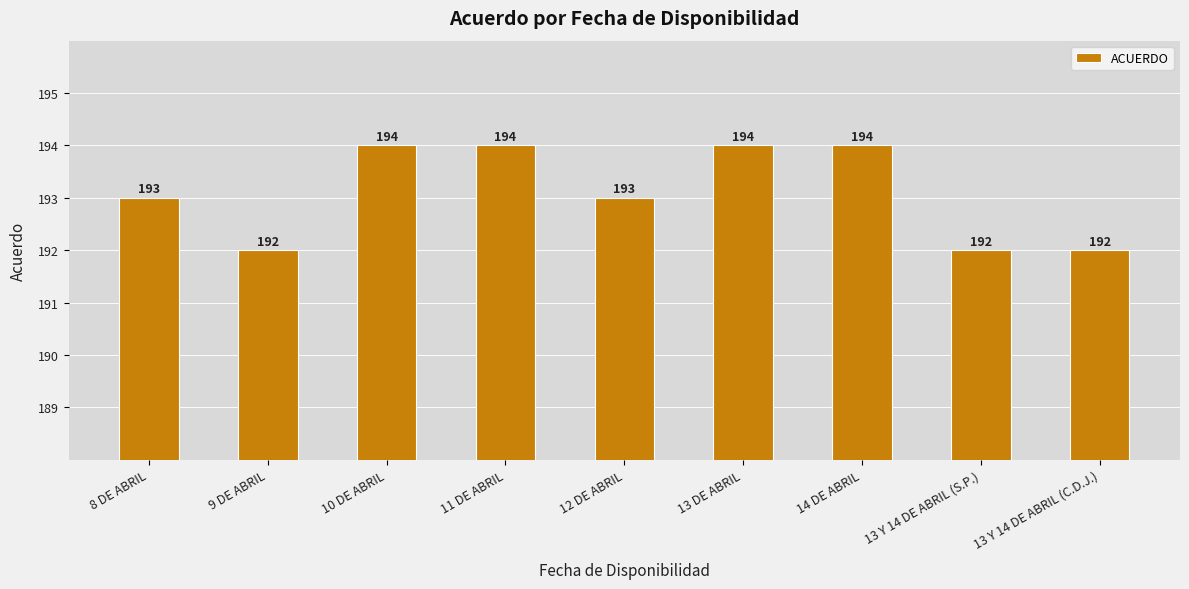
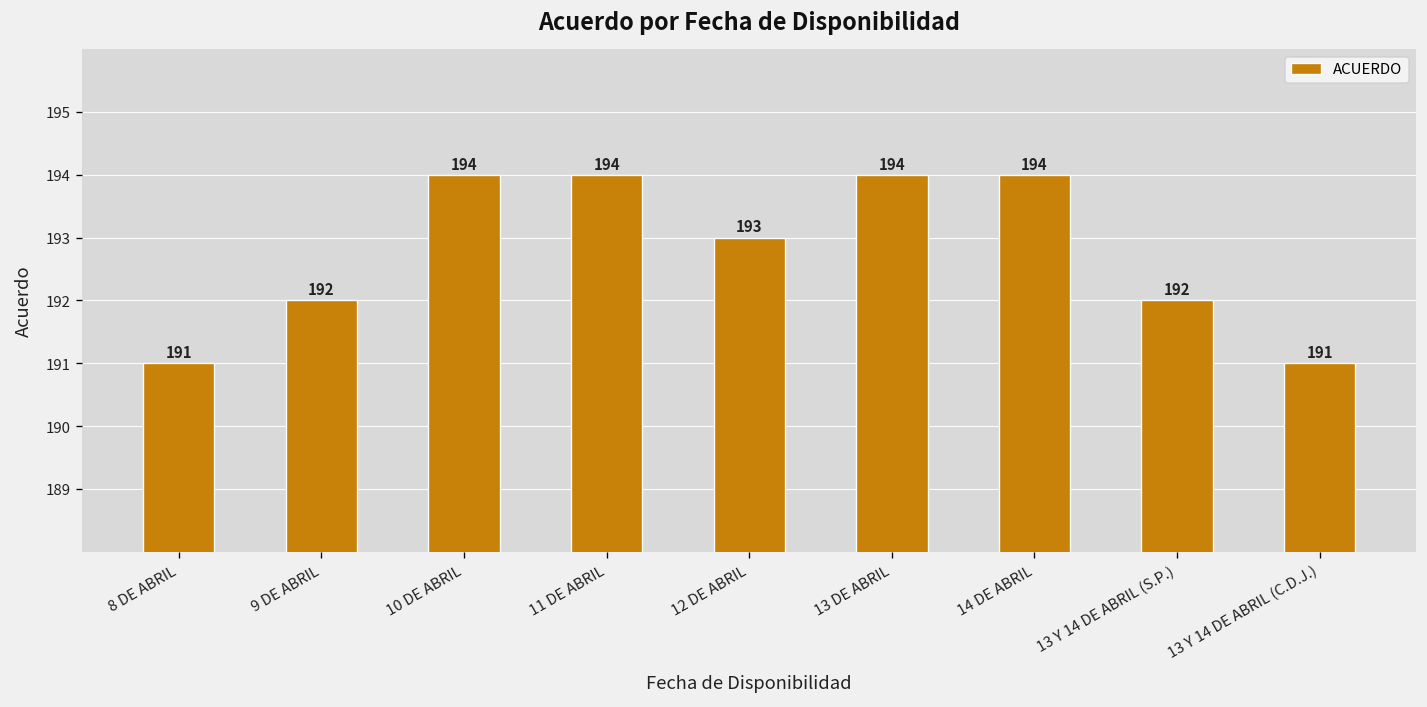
  {
-   "8 DE ABRIL": 193,
+   "8 DE ABRIL": 191,
    "9 DE ABRIL": 192,
    "10 DE ABRIL": 194,
    "11 DE ABRIL": 194,
    "12 DE ABRIL": 193,
    "13 DE ABRIL": 194,
    "14 DE ABRIL": 194,
    "13 Y 14 DE ABRIL (S.P.)": 192,
-   "13 Y 14 DE ABRIL (C.D.J.)": 192
+   "13 Y 14 DE ABRIL (C.D.J.)": 191
  }
